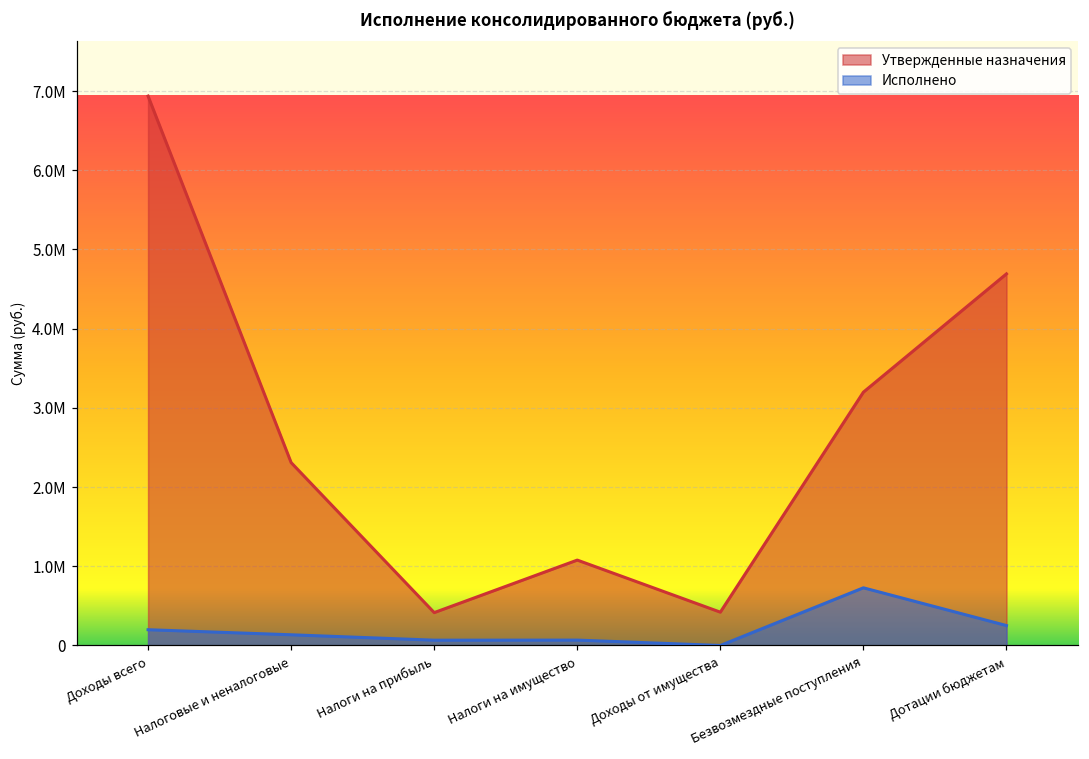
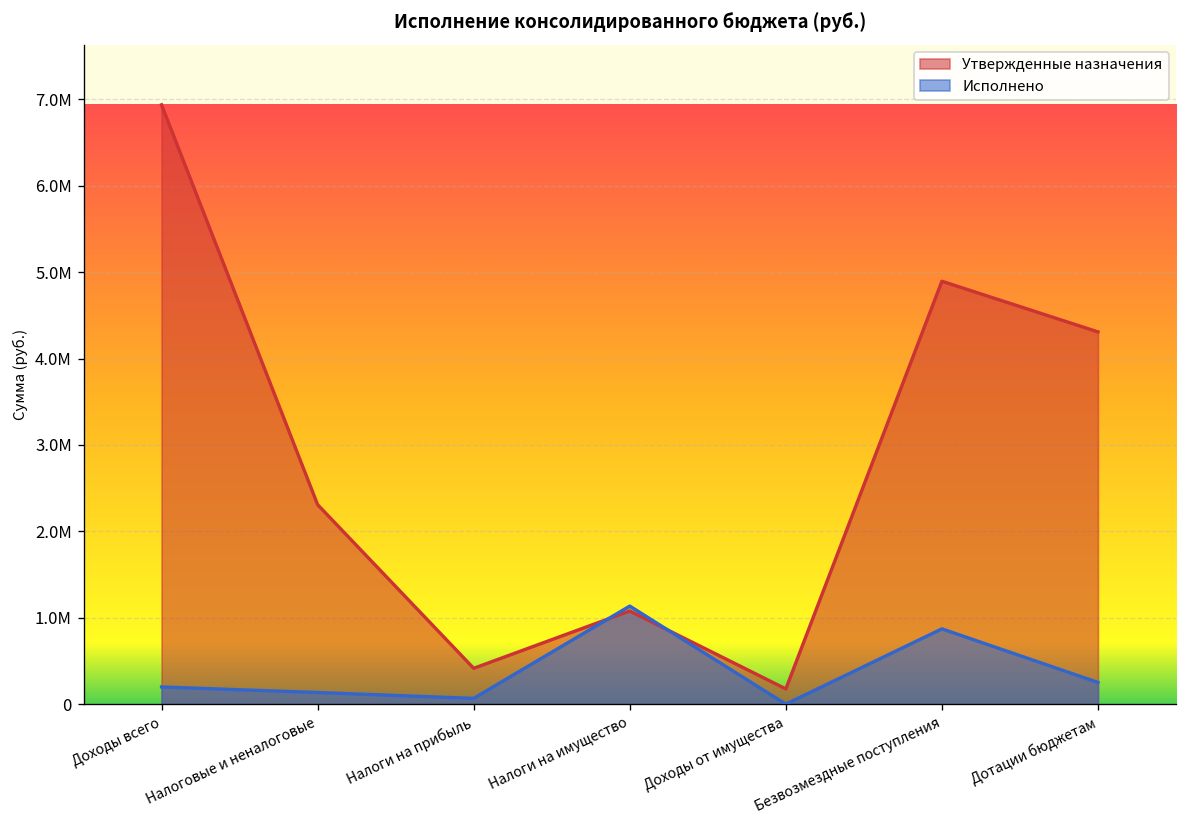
  {
    "Утвержденные назначения": {
      "Доходы всего": 6900000,
      "Налоговые и неналоговые": 2300000,
      "Налоги на прибыль": 400000,
      "Налоги на имущество": 1100000,
-     "Доходы от имущества": 400000,
-     "Безвозмездные поступления": 3200000,
-     "Дотации бюджетам": 4700000
+     "Доходы от имущества": 200000,
+     "Безвозмездные поступления": 4900000,
+     "Дотации бюджетам": 4300000
    },
    "Исполнено": {
      "Доходы всего": 200000,
      "Налоговые и неналоговые": 100000,
      "Налоги на прибыль": 100000,
-     "Налоги на имущество": 100000,
+     "Налоги на имущество": 1100000,
      "Доходы от имущества": 0,
-     "Безвозмездные поступления": 700000,
+     "Безвозмездные поступления": 900000,
      "Дотации бюджетам": 300000
    }
  }
